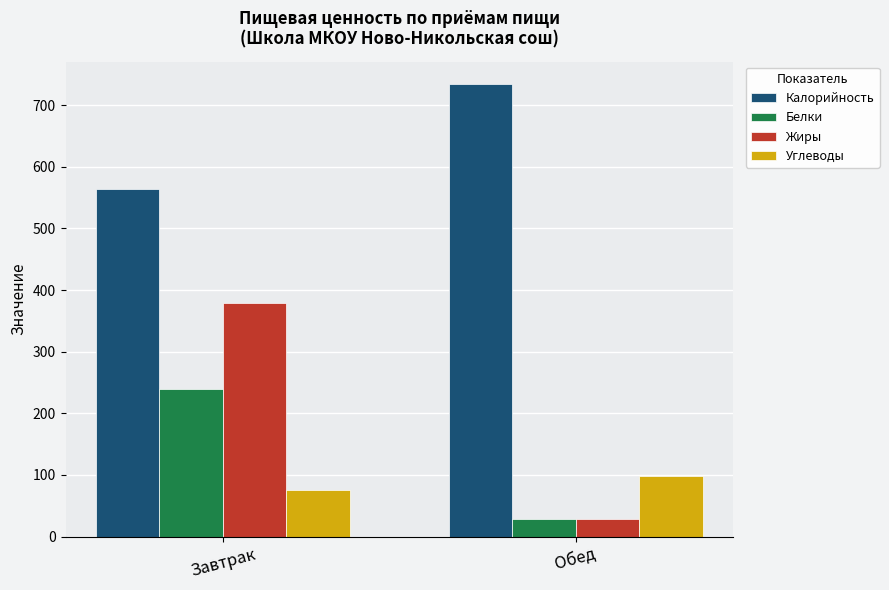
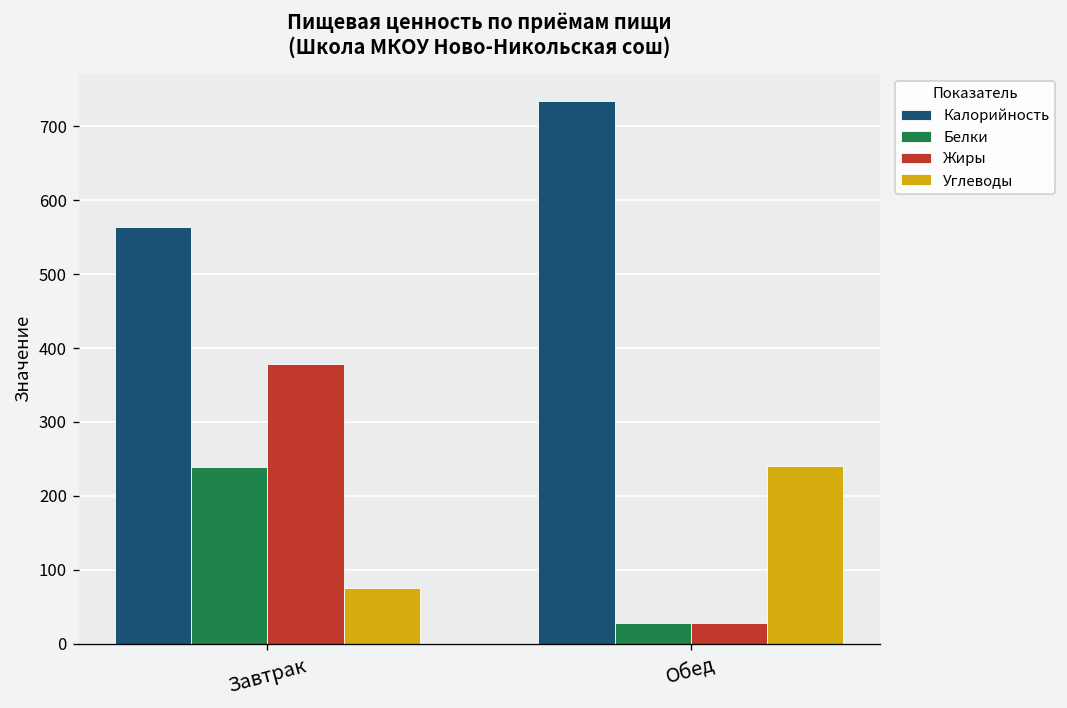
  {
    "Калорийность": {
      "Завтрак": 560,
      "Обед": 730
    },
    "Белки": {
      "Завтрак": 240,
      "Обед": 30
    },
    "Жиры": {
      "Завтрак": 380,
      "Обед": 30
    },
    "Углеводы": {
      "Завтрак": 80,
-     "Обед": 100
+     "Обед": 240
    }
  }
